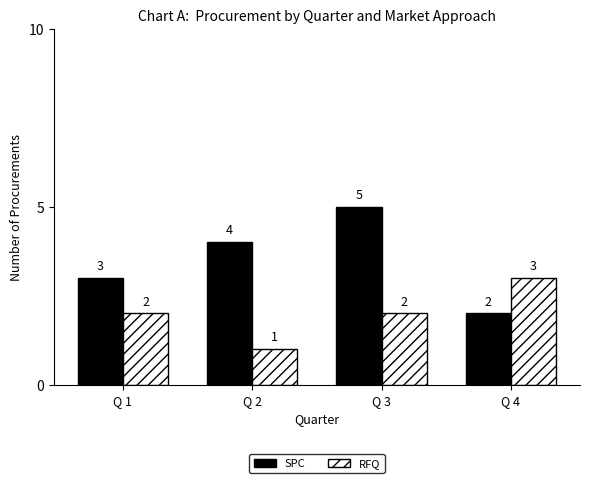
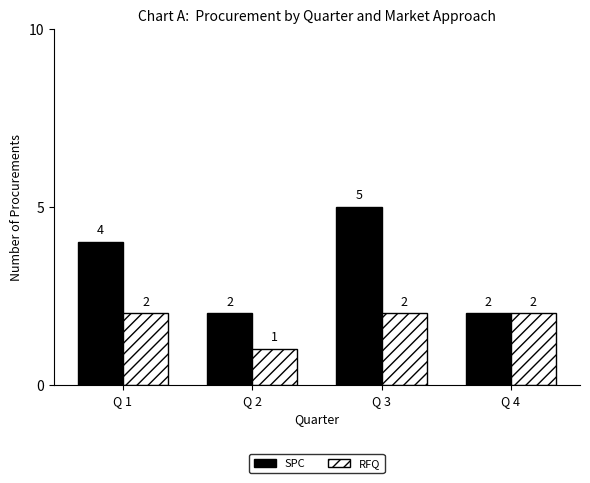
  {
    "SPC": {
-     "Q 1": 3,
-     "Q 2": 4,
+     "Q 1": 4,
+     "Q 2": 2,
      "Q 3": 5,
      "Q 4": 2
    },
    "RFQ": {
      "Q 1": 2,
      "Q 2": 1,
      "Q 3": 2,
-     "Q 4": 3
+     "Q 4": 2
    }
  }
